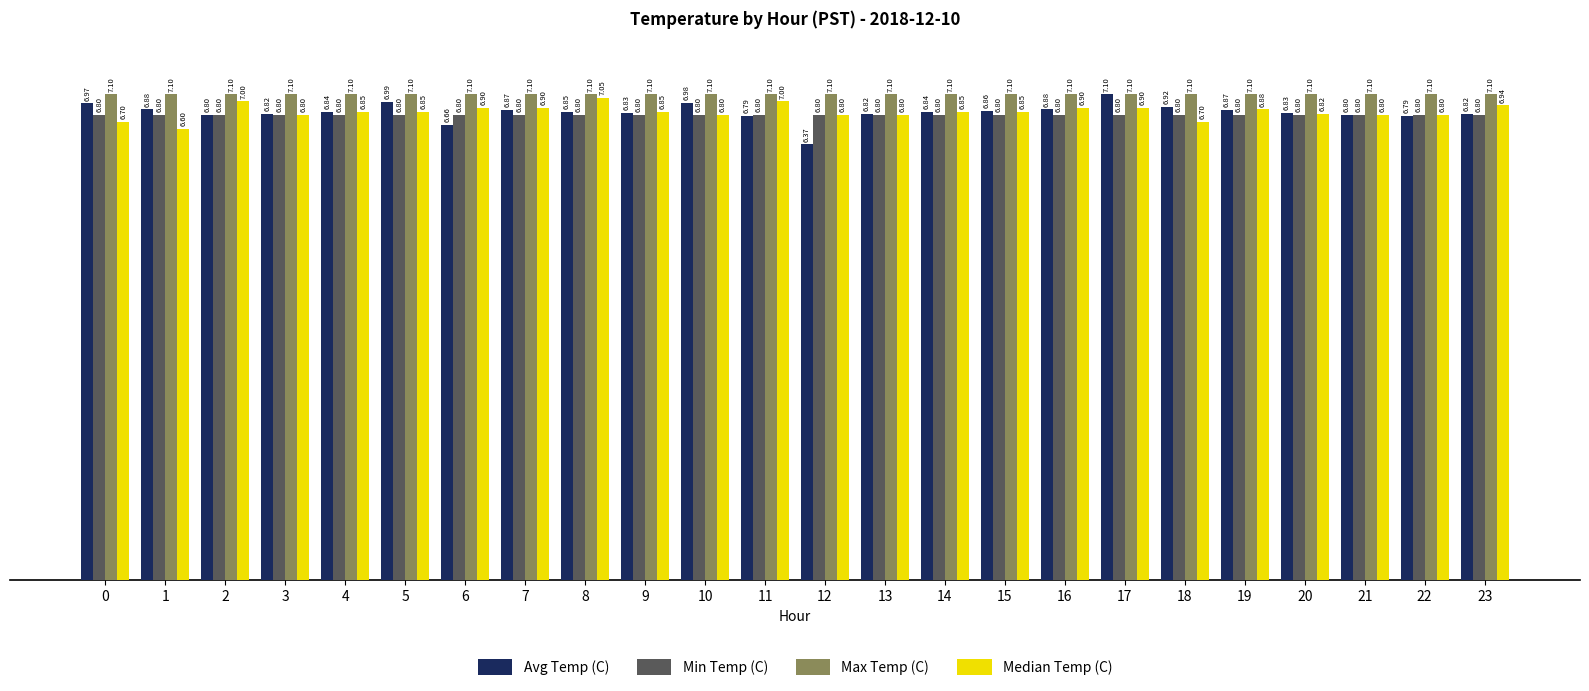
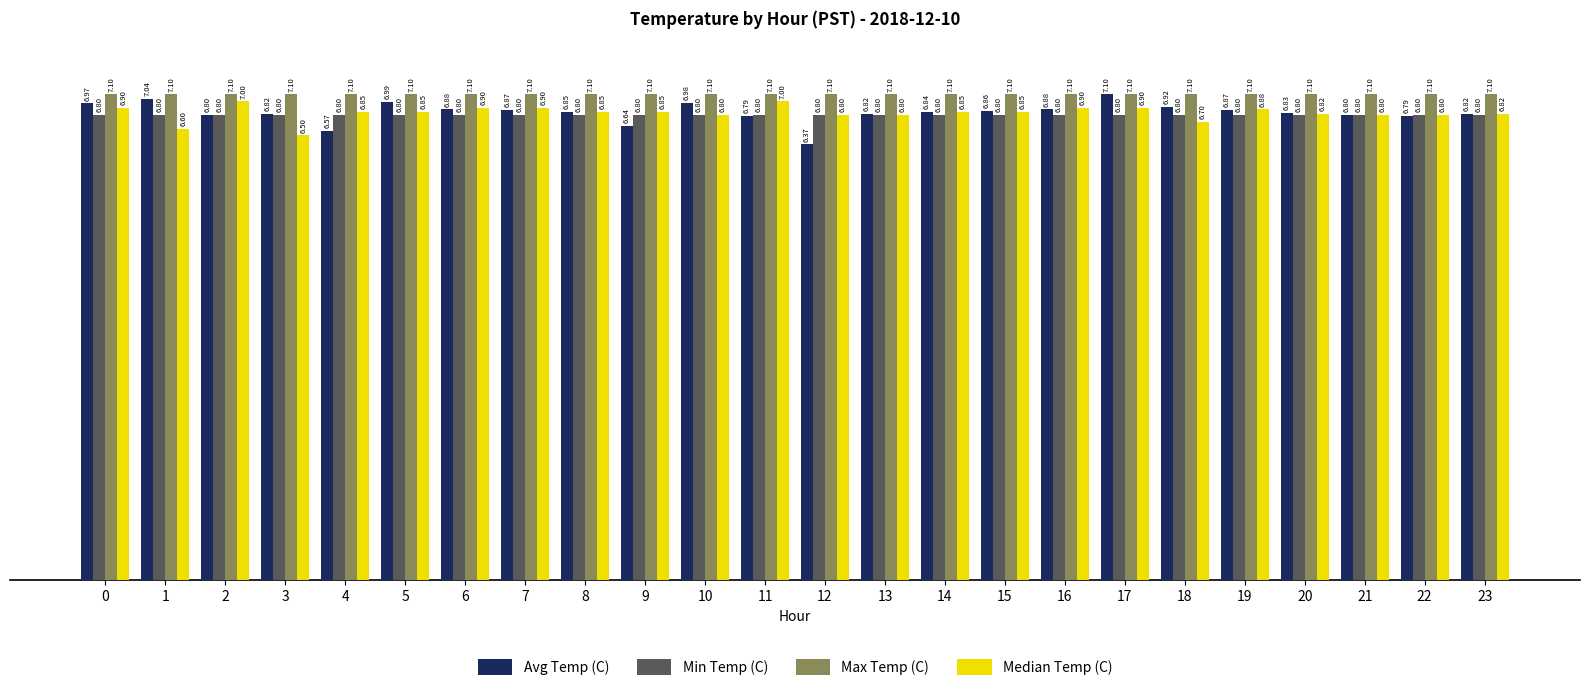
  {
    "Avg Temp (C)": {
      "0": 6.97,
-     "1": 6.88,
+     "1": 7.04,
      "2": 6.80,
      "3": 6.82,
-     "4": 6.84,
+     "4": 6.57,
      "5": 6.99,
-     "6": 6.66,
+     "6": 6.88,
      "7": 6.87,
      "8": 6.85,
-     "9": 6.83,
+     "9": 6.64,
      "10": 6.98,
      "11": 6.79,
      "12": 6.37,
      "13": 6.82,
      "14": 6.84,
      "15": 6.86,
      "16": 6.88,
      "17": 7.10,
      "18": 6.92,
      "19": 6.87,
      "20": 6.83,
      "21": 6.80,
      "22": 6.79,
      "23": 6.82
    },
    "Min Temp (C)": {
      "0": 6.80,
      "1": 6.80,
      "2": 6.80,
      "3": 6.80,
      "4": 6.80,
      "5": 6.80,
      "6": 6.80,
      "7": 6.80,
      "8": 6.80,
      "9": 6.80,
      "10": 6.80,
      "11": 6.80,
      "12": 6.80,
      "13": 6.80,
      "14": 6.80,
      "15": 6.80,
      "16": 6.80,
      "17": 6.80,
      "18": 6.80,
      "19": 6.80,
      "20": 6.80,
      "21": 6.80,
      "22": 6.80,
      "23": 6.80
    },
    "Max Temp (C)": {
      "0": 7.10,
      "1": 7.10,
      "2": 7.10,
      "3": 7.10,
      "4": 7.10,
      "5": 7.10,
      "6": 7.10,
      "7": 7.10,
      "8": 7.10,
      "9": 7.10,
      "10": 7.10,
      "11": 7.10,
      "12": 7.10,
      "13": 7.10,
      "14": 7.10,
      "15": 7.10,
      "16": 7.10,
      "17": 7.10,
      "18": 7.10,
      "19": 7.10,
      "20": 7.10,
      "21": 7.10,
      "22": 7.10,
      "23": 7.10
    },
    "Median Temp (C)": {
-     "0": 6.70,
+     "0": 6.90,
      "1": 6.60,
      "2": 7.00,
-     "3": 6.80,
+     "3": 6.50,
      "4": 6.85,
      "5": 6.85,
      "6": 6.90,
      "7": 6.90,
-     "8": 7.05,
+     "8": 6.85,
      "9": 6.85,
      "10": 6.80,
      "11": 7.00,
      "12": 6.80,
      "13": 6.80,
      "14": 6.85,
      "15": 6.85,
      "16": 6.90,
      "17": 6.90,
      "18": 6.70,
      "19": 6.88,
      "20": 6.82,
      "21": 6.80,
      "22": 6.80,
-     "23": 6.94
+     "23": 6.82
    }
  }
